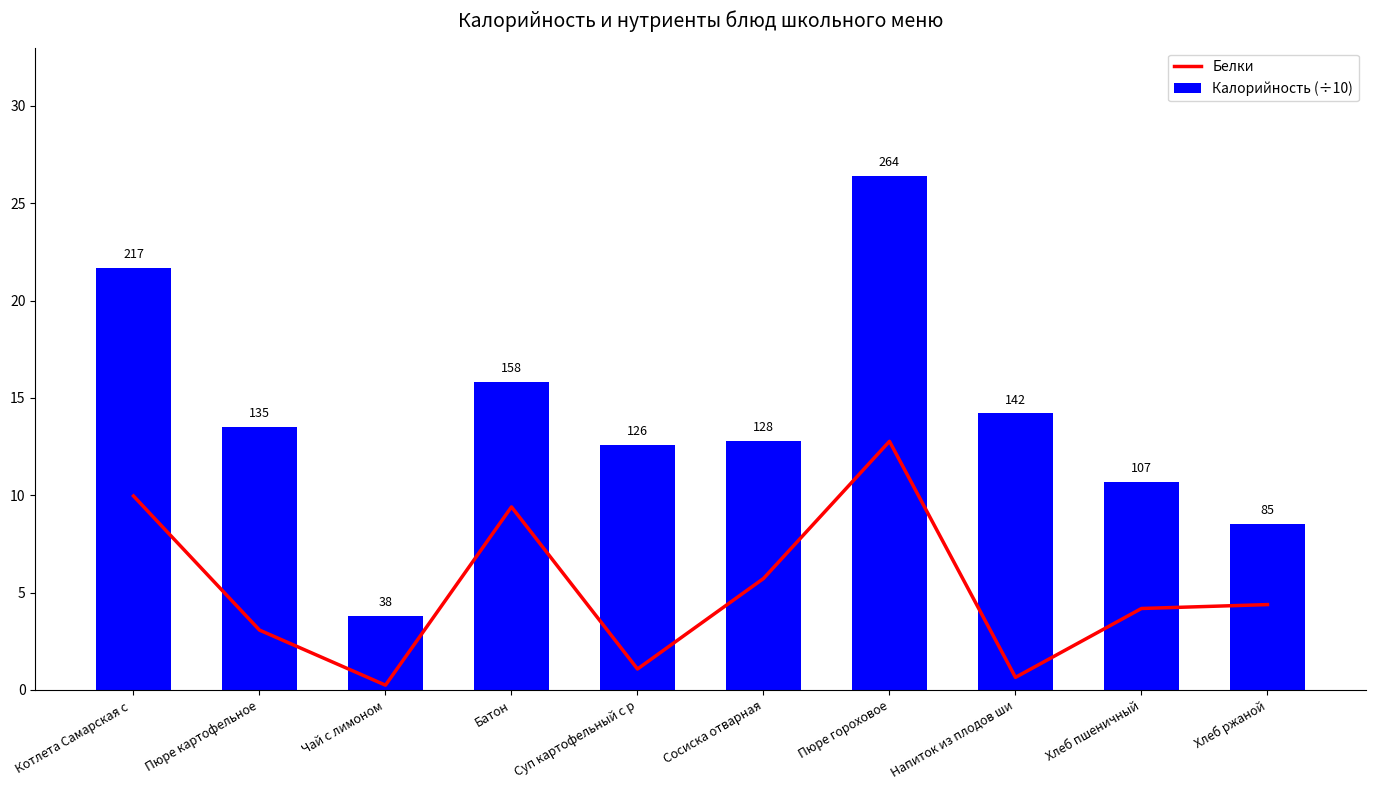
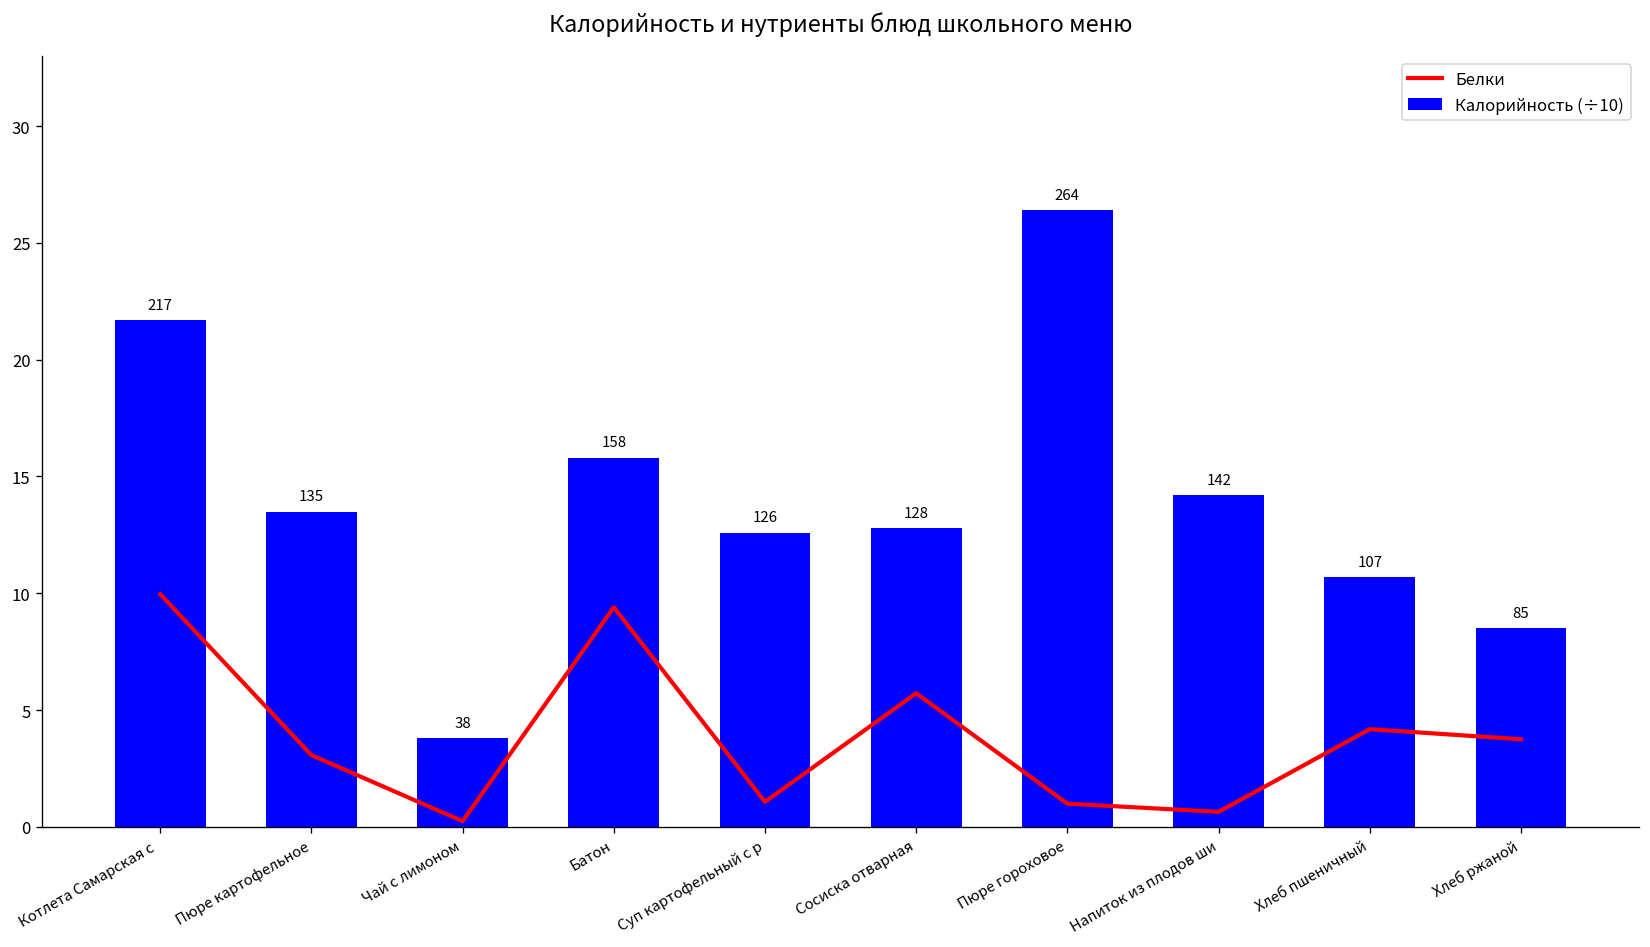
  {
    "Белки": {
      "Котлета Самарская с": 10.0,
      "Пюре картофельное": 3.1,
      "Чай с лимоном": 0.2,
      "Батон": 9.4,
      "Суп картофельный с р": 1.1,
      "Сосиска отварная": 5.7,
-     "Пюре гороховое": 12.8,
+     "Пюре гороховое": 1.0,
      "Напиток из плодов ши": 0.6,
      "Хлеб пшеничный": 4.2,
-     "Хлеб ржаной": 4.4
+     "Хлеб ржаной": 3.8
    }
  }
